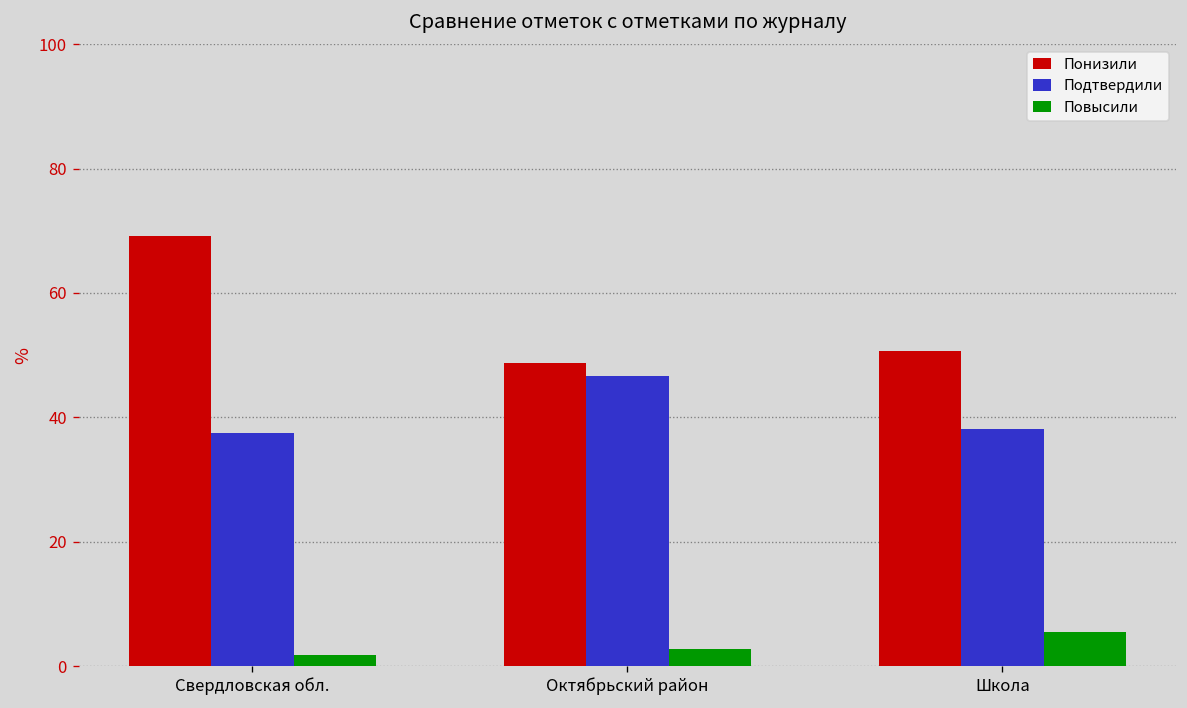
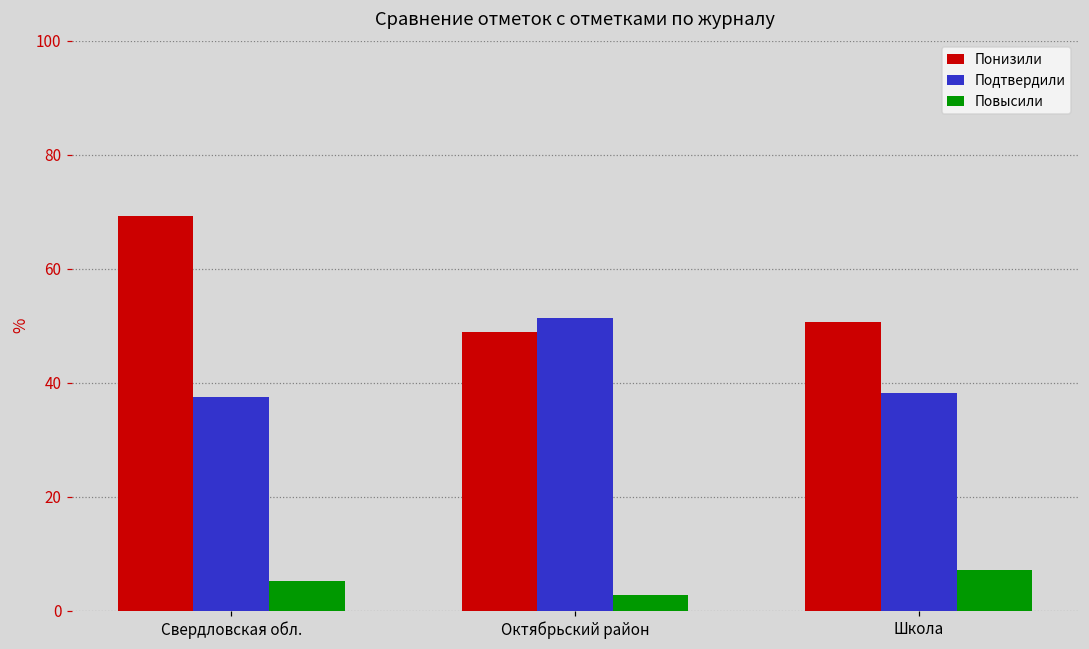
  {
    "Понизили": {
      "Свердловская обл.": 69,
      "Октябрьский район": 49,
      "Школа": 51
    },
    "Подтвердили": {
      "Свердловская обл.": 37,
-     "Октябрьский район": 47,
+     "Октябрьский район": 51,
      "Школа": 38
    },
    "Повысили": {
-     "Свердловская обл.": 2,
+     "Свердловская обл.": 5,
      "Октябрьский район": 3,
-     "Школа": 6
+     "Школа": 7
    }
  }
